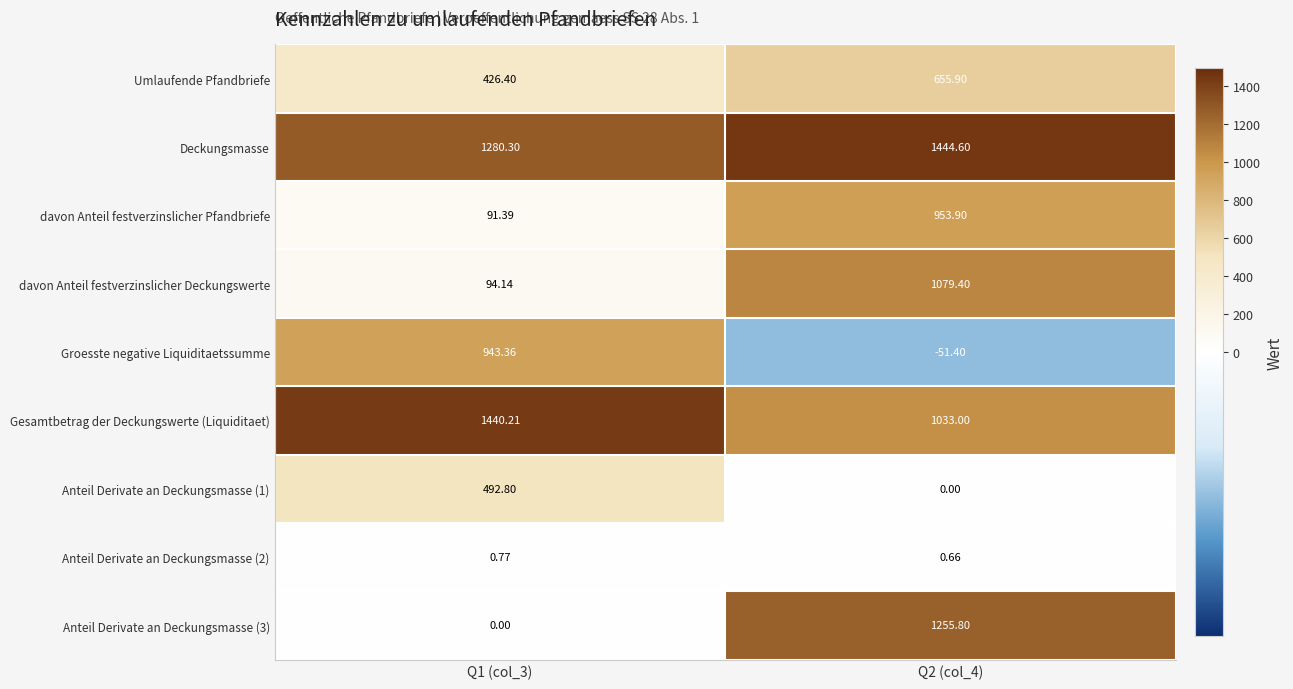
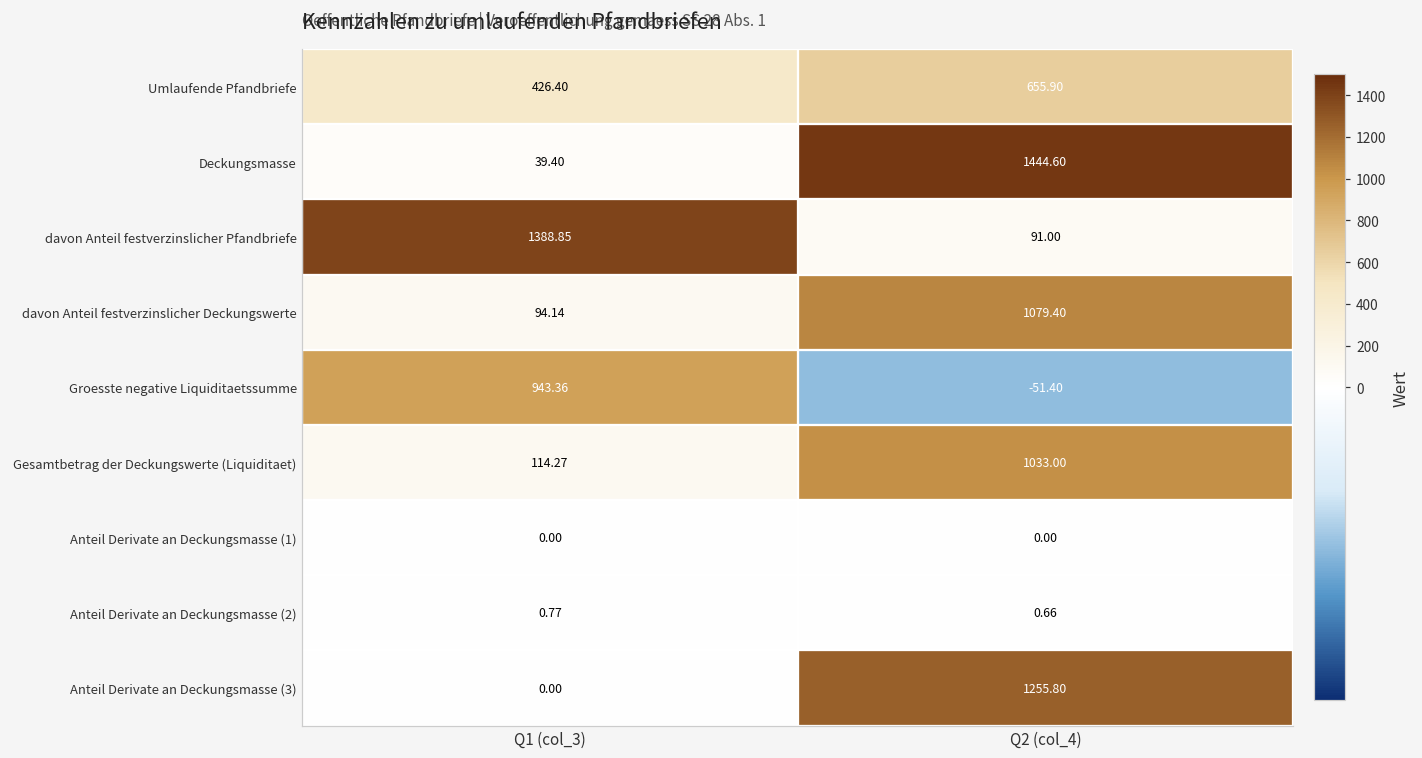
  {
    "Umlaufende Pfandbriefe": {
      "Q1 (col_3)": 426.40,
      "Q2 (col_4)": 655.90
    },
    "Deckungsmasse": {
-     "Q1 (col_3)": 1280.30,
+     "Q1 (col_3)": 39.40,
      "Q2 (col_4)": 1444.60
    },
    "davon Anteil festverzinslicher Pfandbriefe": {
-     "Q1 (col_3)": 91.39,
-     "Q2 (col_4)": 953.90
+     "Q1 (col_3)": 1388.85,
+     "Q2 (col_4)": 91.00
    },
    "davon Anteil festverzinslicher Deckungswerte": {
      "Q1 (col_3)": 94.14,
      "Q2 (col_4)": 1079.40
    },
    "Groesste negative Liquiditaetssumme": {
      "Q1 (col_3)": 943.36,
      "Q2 (col_4)": -51.40
    },
    "Gesamtbetrag der Deckungswerte (Liquiditaet)": {
-     "Q1 (col_3)": 1440.21,
+     "Q1 (col_3)": 114.27,
      "Q2 (col_4)": 1033.00
    },
    "Anteil Derivate an Deckungsmasse (1)": {
-     "Q1 (col_3)": 492.80,
+     "Q1 (col_3)": 0.00,
      "Q2 (col_4)": 0.00
    },
    "Anteil Derivate an Deckungsmasse (2)": {
      "Q1 (col_3)": 0.77,
      "Q2 (col_4)": 0.66
    },
    "Anteil Derivate an Deckungsmasse (3)": {
      "Q1 (col_3)": 0.00,
      "Q2 (col_4)": 1255.80
    }
  }
